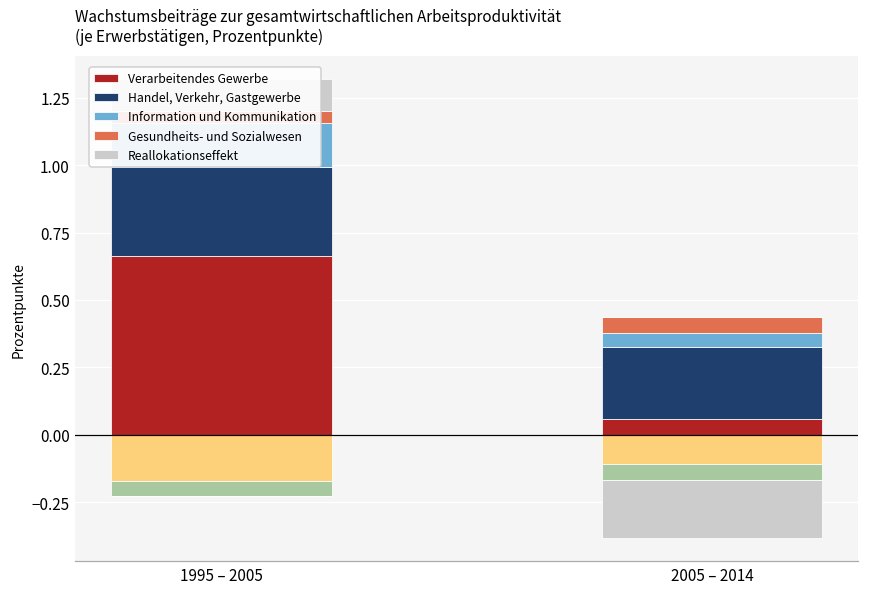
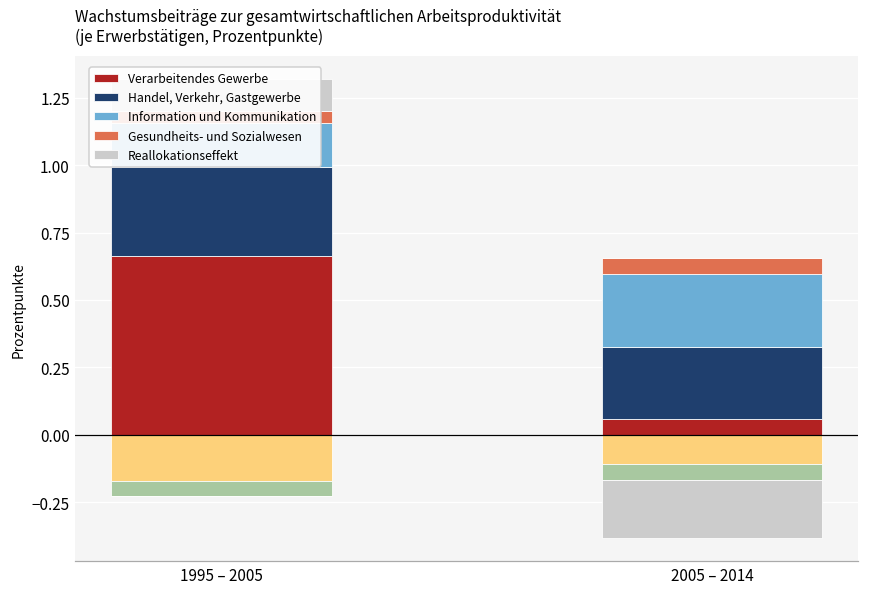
  {
    "Verarbeitendes Gewerbe": {
      "1995 – 2005": 0.66,
      "2005 – 2014": 0.06
    },
    "Handel, Verkehr, Gastgewerbe": {
      "1995 – 2005": 0.33,
      "2005 – 2014": 0.27
    },
    "Information und Kommunikation": {
-     "2005 – 2014": 0.05
+     "2005 – 2014": 0.27
    },
    "Gesundheits- und Sozialwesen": {
      "2005 – 2014": 0.06
    }
  }
